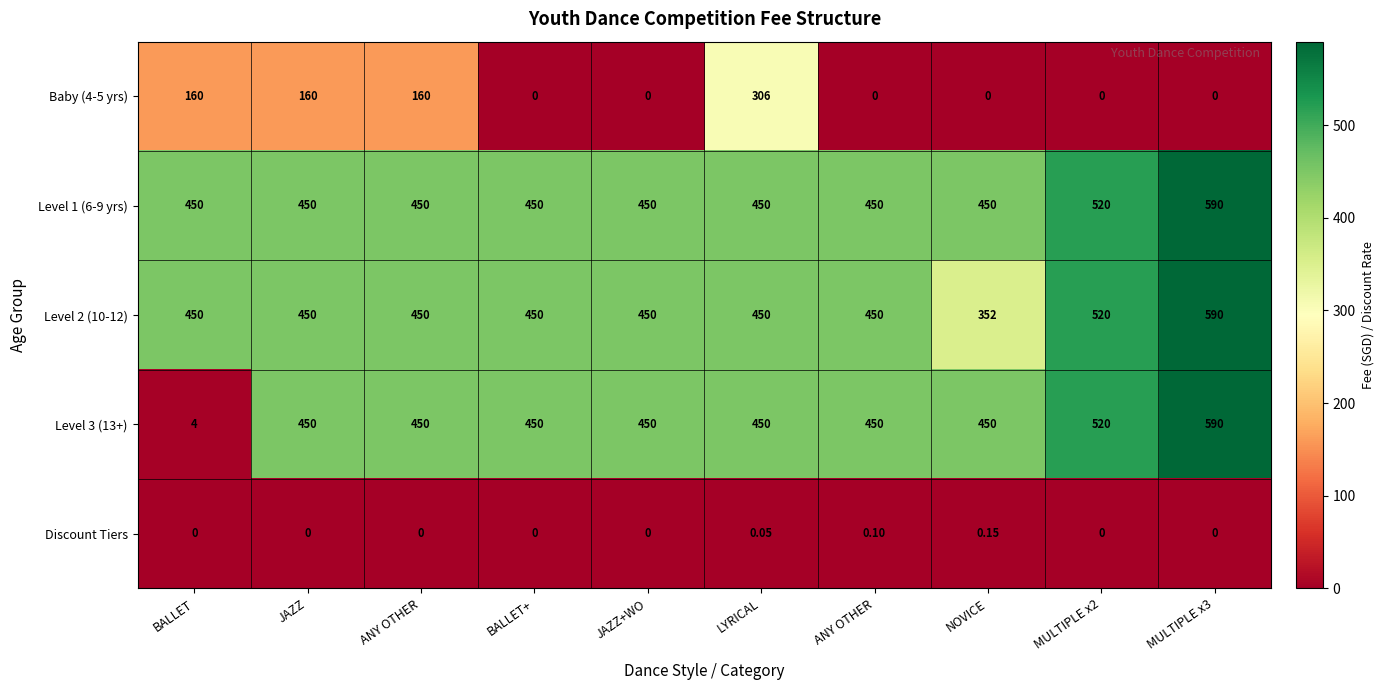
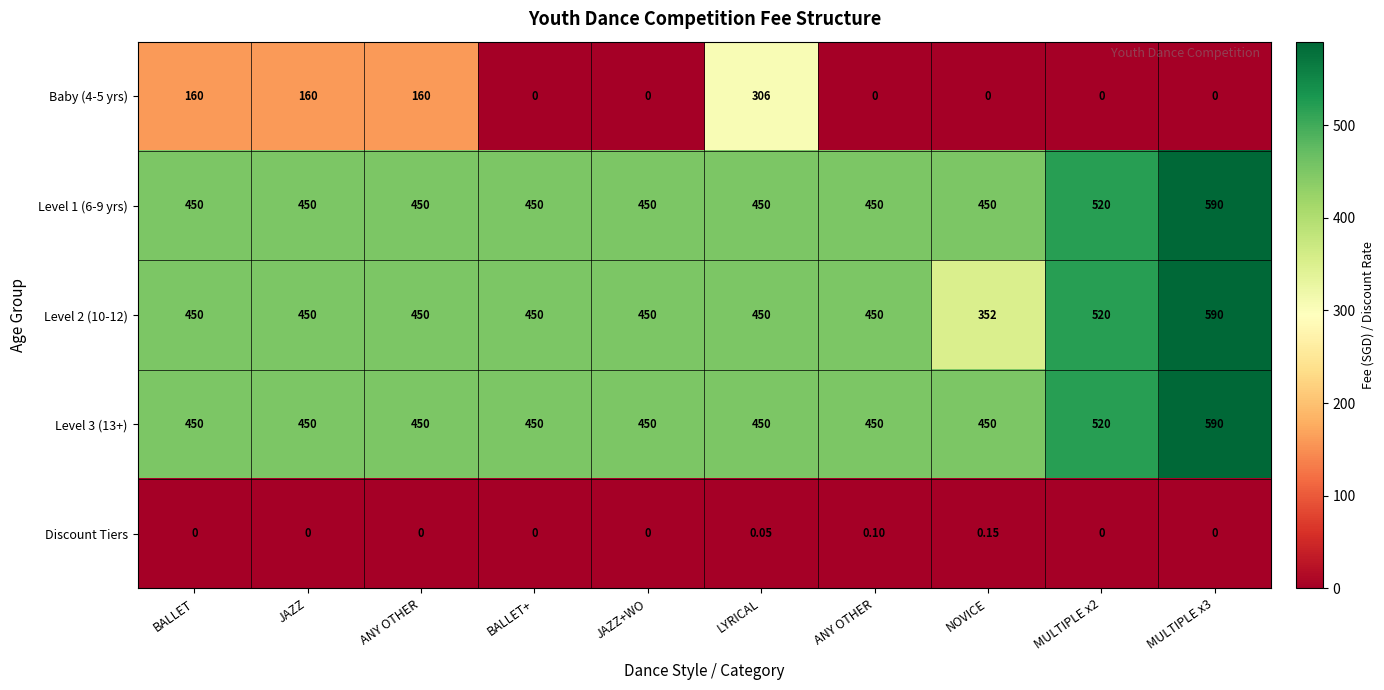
  {
    "Baby (4-5 yrs)": {
      "BALLET": 160,
      "JAZZ": 160,
      "BALLET+": 0,
      "JAZZ+WO": 0,
      "LYRICAL": 306,
      "NOVICE": 0,
      "MULTIPLE x2": 0
    },
    "Level 1 (6-9 yrs)": {
      "BALLET": 450,
      "JAZZ": 450,
      "BALLET+": 450,
      "JAZZ+WO": 450,
      "LYRICAL": 450,
      "NOVICE": 450,
      "MULTIPLE x2": 520,
      "MULTIPLE x3": 590
    },
    "Level 2 (10-12)": {
      "BALLET": 450,
      "JAZZ": 450,
      "BALLET+": 450,
      "JAZZ+WO": 450,
      "LYRICAL": 450,
      "NOVICE": 352,
      "MULTIPLE x2": 520,
      "MULTIPLE x3": 590
    },
    "Level 3 (13+)": {
-     "BALLET": 4,
+     "BALLET": 450,
      "JAZZ": 450,
      "BALLET+": 450,
      "JAZZ+WO": 450,
      "LYRICAL": 450,
      "NOVICE": 450,
      "MULTIPLE x2": 520,
      "MULTIPLE x3": 590
    },
    "Discount Tiers": {
      "BALLET": 0,
      "JAZZ": 0,
      "BALLET+": 0,
      "JAZZ+WO": 0,
      "LYRICAL": 0.05,
      "NOVICE": 0.15,
      "MULTIPLE x2": 0,
      "MULTIPLE x3": 0
    }
  }
